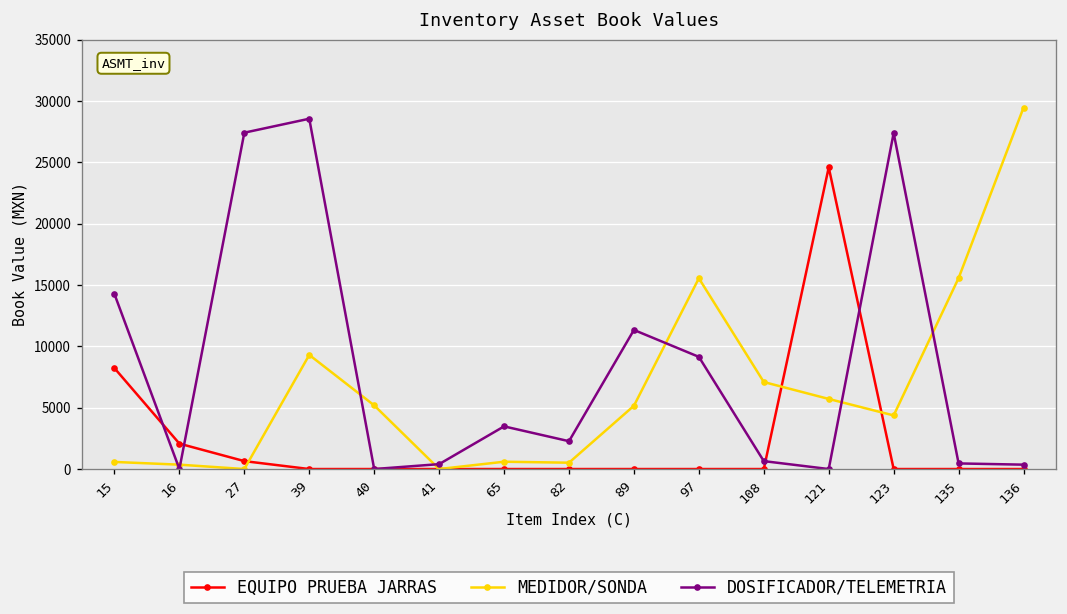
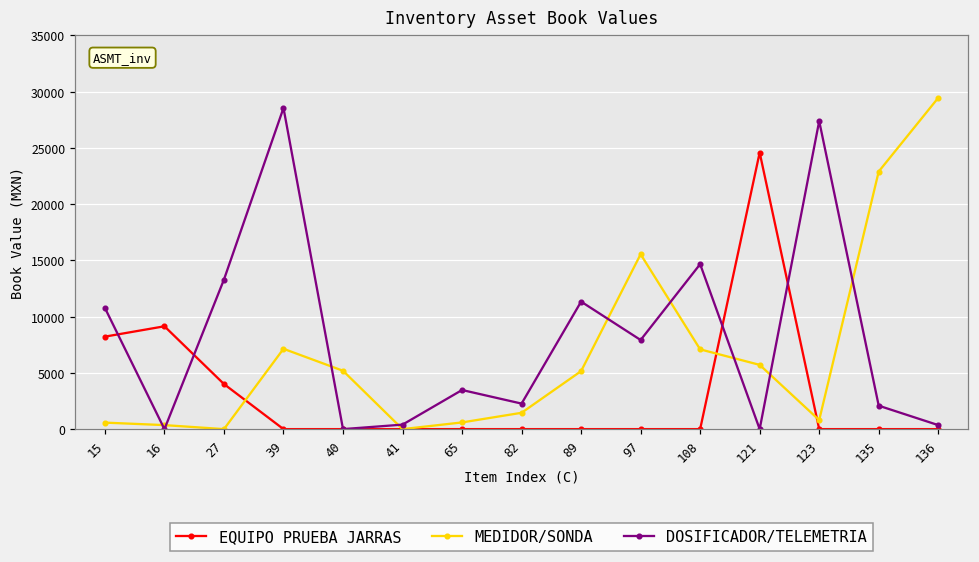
  {
    "EQUIPO PRUEBA JARRAS": {
      "15": 8200,
-     "16": 2100,
-     "27": 600,
+     "16": 9100,
+     "27": 4000,
      "39": 0,
      "65": 0,
      "82": 0,
      "89": 0,
      "97": 0,
      "108": 0,
      "121": 24600,
      "123": 0,
      "135": 0,
      "136": 0
    },
    "MEDIDOR/SONDA": {
      "15": 600,
      "16": 400,
      "27": 0,
-     "39": 9300,
+     "39": 7100,
      "40": 5200,
      "65": 600,
-     "82": 500,
+     "82": 1500,
      "89": 5200,
      "97": 15500,
      "108": 7100,
      "121": 5700,
-     "123": 4400,
-     "135": 15600,
+     "123": 800,
+     "135": 22900,
      "136": 29500
    },
    "DOSIFICADOR/TELEMETRIA": {
-     "15": 14300,
+     "15": 10800,
      "16": 0,
-     "27": 27400,
+     "27": 13300,
      "39": 28600,
      "41": 400,
      "65": 3500,
      "82": 2300,
      "89": 11300,
-     "97": 9100,
-     "108": 600,
+     "97": 7900,
+     "108": 14700,
      "121": 0,
      "123": 27400,
-     "135": 500,
+     "135": 2100,
      "136": 400
    }
  }
